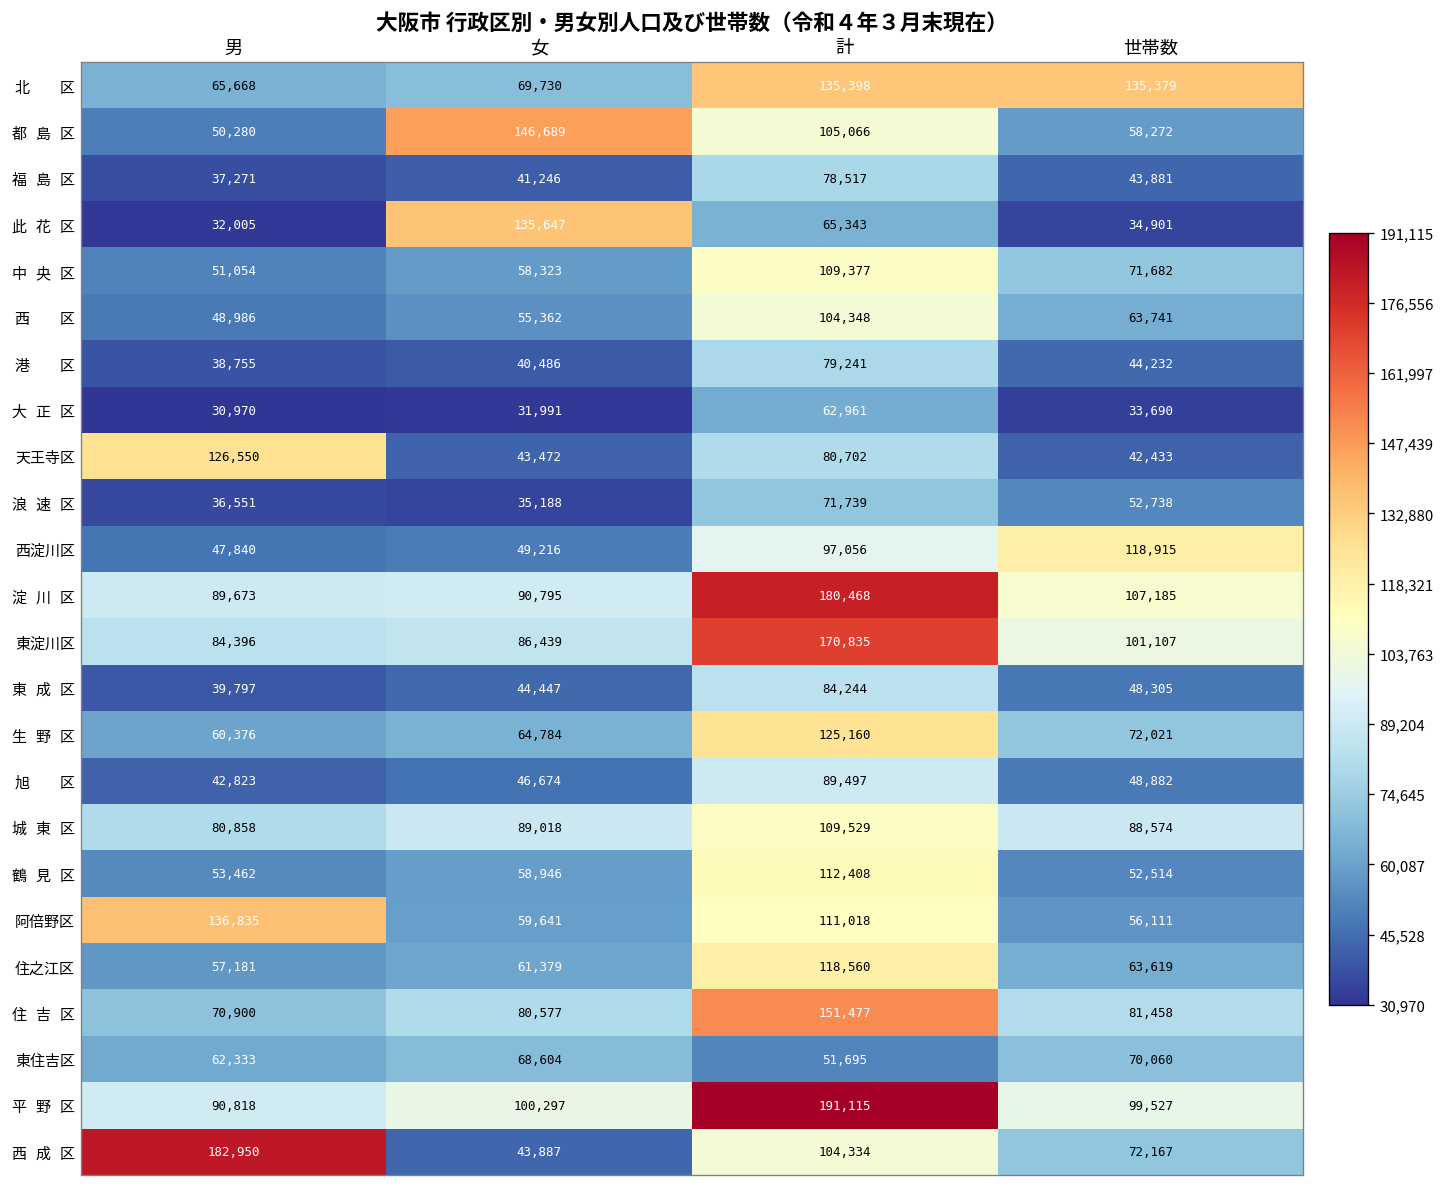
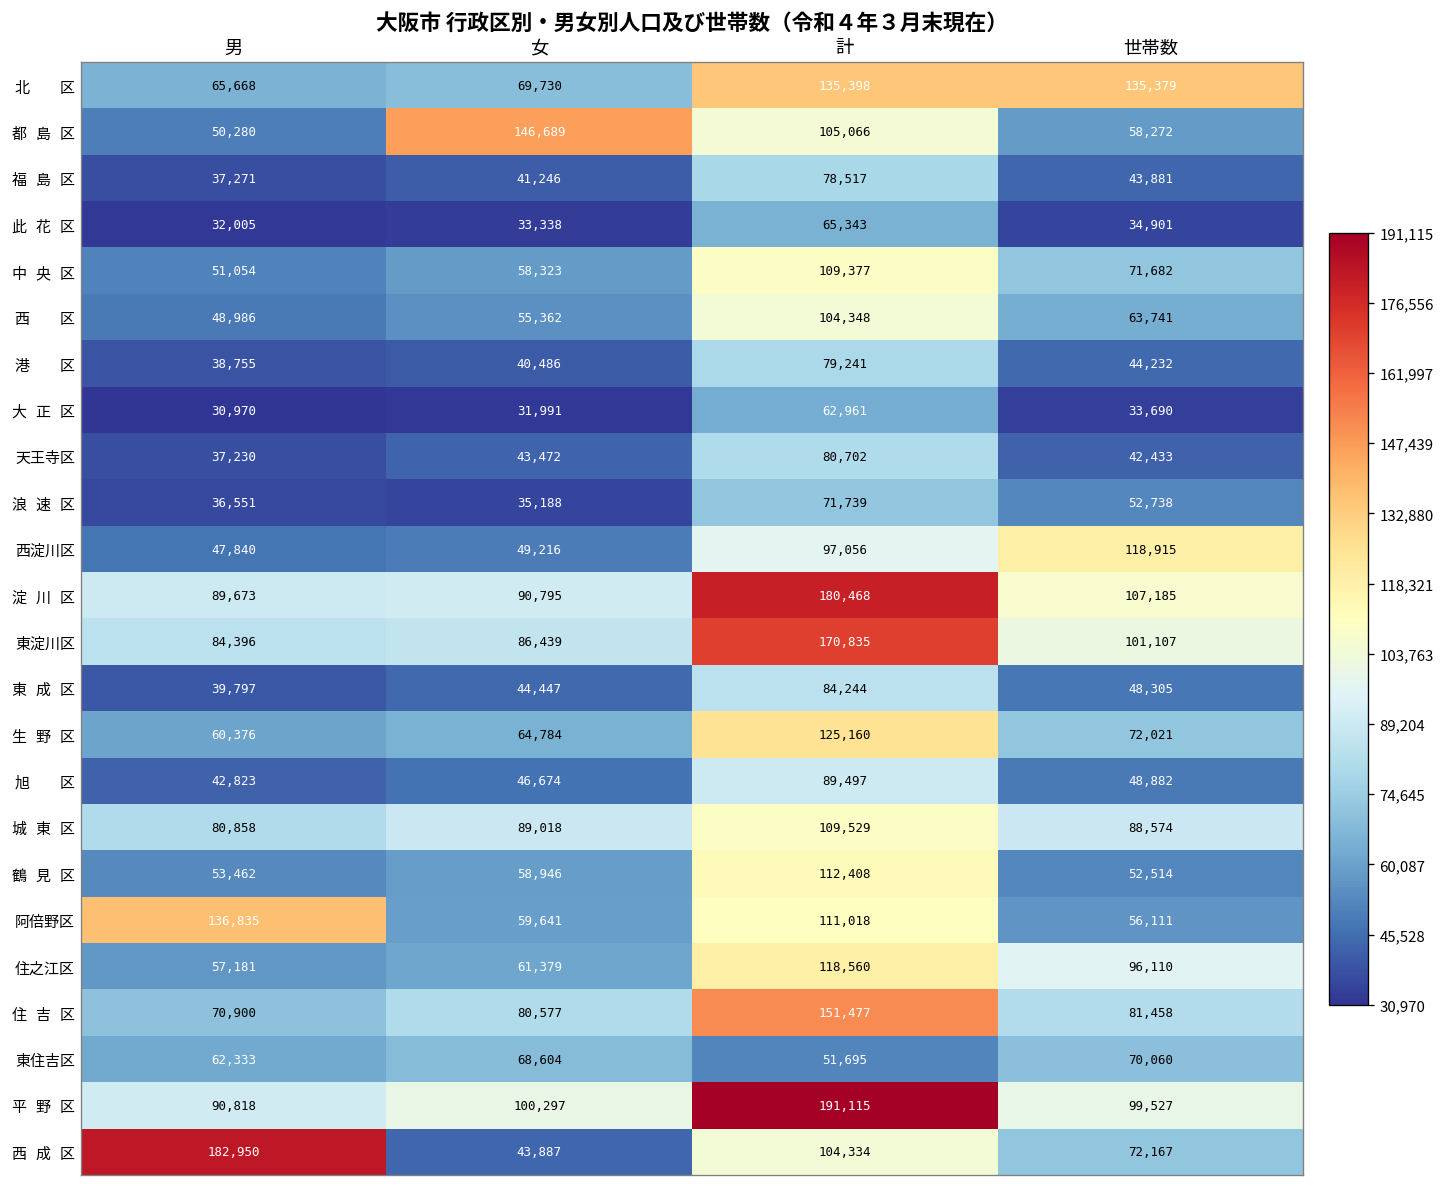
  {
    "北 区": {
      "男": "65,668",
      "女": "69,730",
      "計": "135,398",
      "世帯数": "135,379"
    },
    "都 島 区": {
      "男": "50,280",
      "女": "146,689",
      "計": "105,066",
      "世帯数": "58,272"
    },
    "福 島 区": {
      "男": "37,271",
      "女": "41,246",
      "計": "78,517",
      "世帯数": "43,881"
    },
    "此 花 区": {
      "男": "32,005",
-     "女": "135,647",
+     "女": "33,338",
      "計": "65,343",
      "世帯数": "34,901"
    },
    "中 央 区": {
      "男": "51,054",
      "女": "58,323",
      "計": "109,377",
      "世帯数": "71,682"
    },
    "西 区": {
      "男": "48,986",
      "女": "55,362",
      "計": "104,348",
      "世帯数": "63,741"
    },
    "港 区": {
      "男": "38,755",
      "女": "40,486",
      "計": "79,241",
      "世帯数": "44,232"
    },
    "大 正 区": {
      "男": "30,970",
      "女": "31,991",
      "計": "62,961",
      "世帯数": "33,690"
    },
    "天王寺区": {
-     "男": "126,550",
+     "男": "37,230",
      "女": "43,472",
      "計": "80,702",
      "世帯数": "42,433"
    },
    "浪 速 区": {
      "男": "36,551",
      "女": "35,188",
      "計": "71,739",
      "世帯数": "52,738"
    },
    "西淀川区": {
      "男": "47,840",
      "女": "49,216",
      "計": "97,056",
      "世帯数": "118,915"
    },
    "淀 川 区": {
      "男": "89,673",
      "女": "90,795",
      "計": "180,468",
      "世帯数": "107,185"
    },
    "東淀川区": {
      "男": "84,396",
      "女": "86,439",
      "計": "170,835",
      "世帯数": "101,107"
    },
    "東 成 区": {
      "男": "39,797",
      "女": "44,447",
      "計": "84,244",
      "世帯数": "48,305"
    },
    "生 野 区": {
      "男": "60,376",
      "女": "64,784",
      "計": "125,160",
      "世帯数": "72,021"
    },
    "旭 区": {
      "男": "42,823",
      "女": "46,674",
      "計": "89,497",
      "世帯数": "48,882"
    },
    "城 東 区": {
      "男": "80,858",
      "女": "89,018",
      "計": "109,529",
      "世帯数": "88,574"
    },
    "鶴 見 区": {
      "男": "53,462",
      "女": "58,946",
      "計": "112,408",
      "世帯数": "52,514"
    },
    "阿倍野区": {
      "男": "136,835",
      "女": "59,641",
      "計": "111,018",
      "世帯数": "56,111"
    },
    "住之江区": {
      "男": "57,181",
      "女": "61,379",
      "計": "118,560",
-     "世帯数": "63,619"
+     "世帯数": "96,110"
    },
    "住 吉 区": {
      "男": "70,900",
      "女": "80,577",
      "計": "151,477",
      "世帯数": "81,458"
    },
    "東住吉区": {
      "男": "62,333",
      "女": "68,604",
      "計": "51,695",
      "世帯数": "70,060"
    },
    "平 野 区": {
      "男": "90,818",
      "女": "100,297",
      "計": "191,115",
      "世帯数": "99,527"
    },
    "西 成 区": {
      "男": "182,950",
      "女": "43,887",
      "計": "104,334",
      "世帯数": "72,167"
    }
  }
